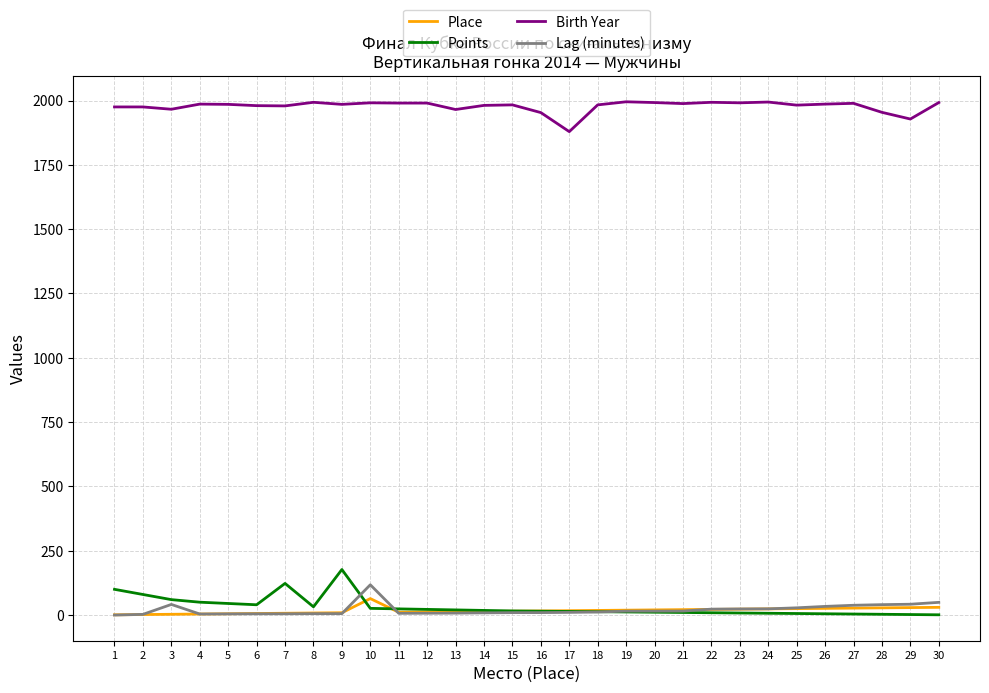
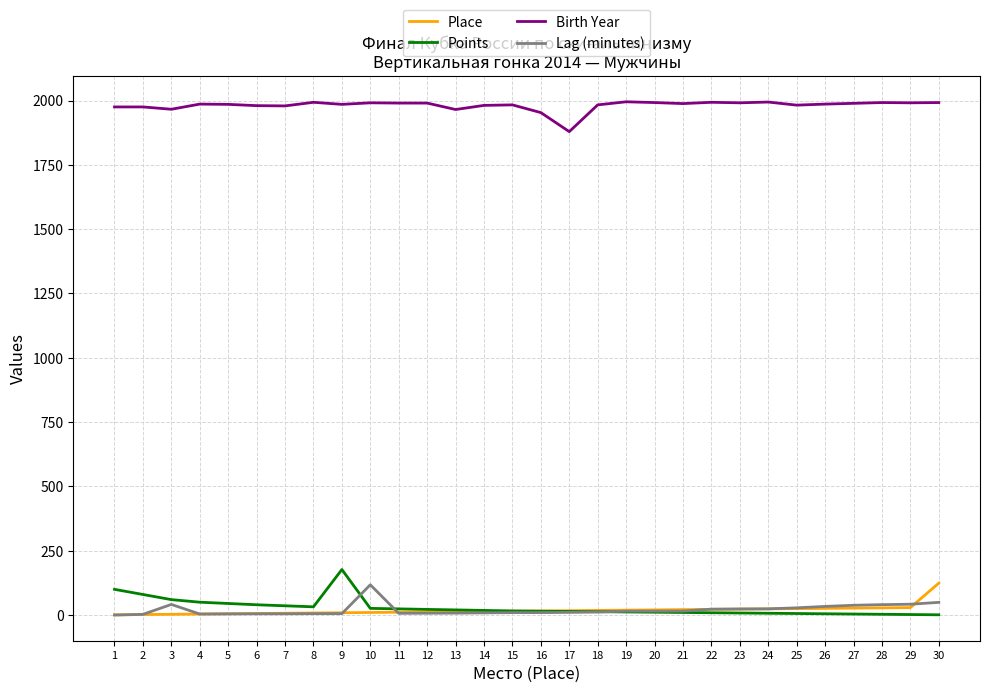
  {
    "Place": {
      "3": 0,
-     "10": 60,
+     "10": 10,
      "27": 30,
      "28": 30,
      "29": 30,
-     "30": 30
+     "30": 120
    },
    "Points": {
      "1": 100,
      "2": 80,
      "3": 60,
      "4": 50,
      "5": 50,
      "6": 40,
-     "7": 120,
+     "7": 40,
      "8": 30,
      "9": 180,
      "10": 30,
      "11": 20,
      "12": 20,
      "22": 10,
      "23": 10,
      "24": 10,
      "25": 10,
      "26": 10,
      "27": 0,
      "28": 0,
      "29": 0,
      "30": 0
    },
    "Birth Year": {
      "1": 1980,
      "2": 1980,
      "3": 1970,
      "4": 1990,
      "5": 1990,
      "6": 1980,
      "7": 1980,
      "8": 1990,
      "9": 1990,
      "10": 1990,
      "11": 1990,
      "12": 1990,
      "13": 1970,
      "14": 1980,
      "15": 1980,
      "16": 1950,
      "17": 1880,
      "18": 1980,
      "19": 2000,
      "20": 1990,
      "21": 1990,
      "22": 1990,
      "23": 1990,
      "24": 1990,
      "25": 1980,
      "26": 1990,
      "27": 1990,
-     "28": 1950,
-     "29": 1930,
+     "28": 1990,
+     "29": 1990,
      "30": 1990
    },
    "Lag (minutes)": {
      "3": 40,
      "10": 120,
      "27": 40,
      "28": 40,
      "29": 40,
      "30": 50
    }
  }
